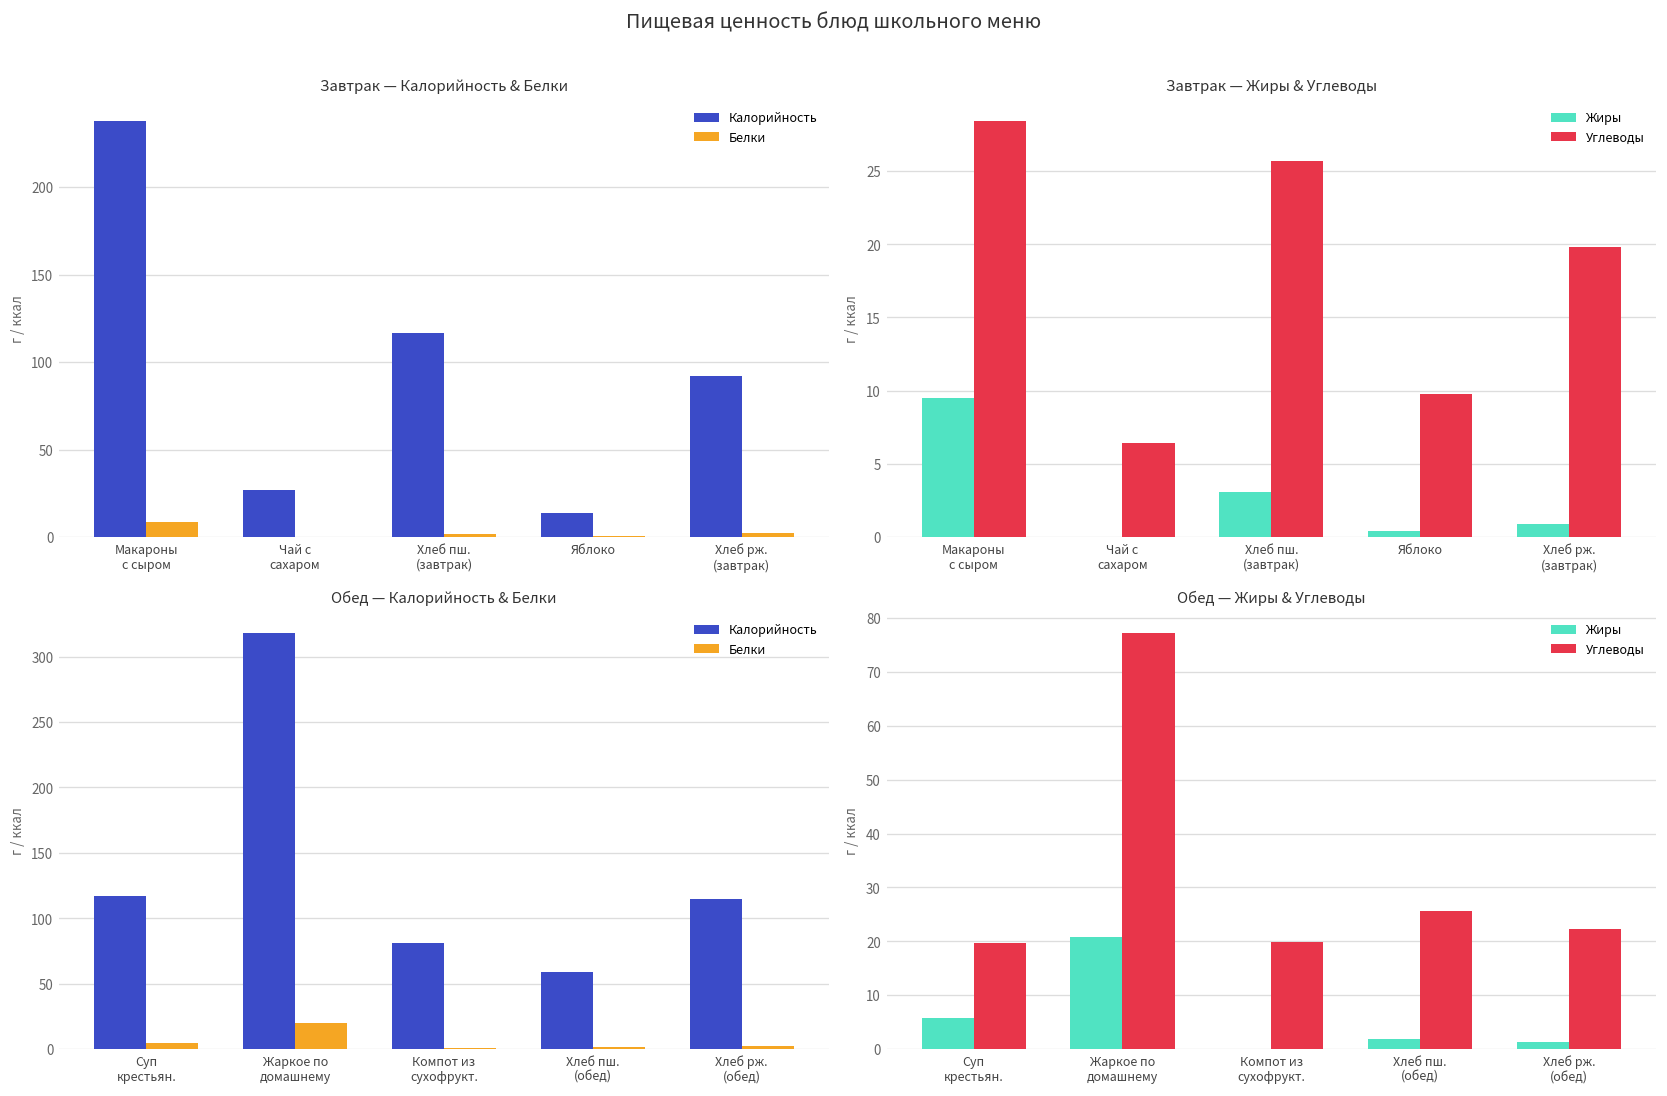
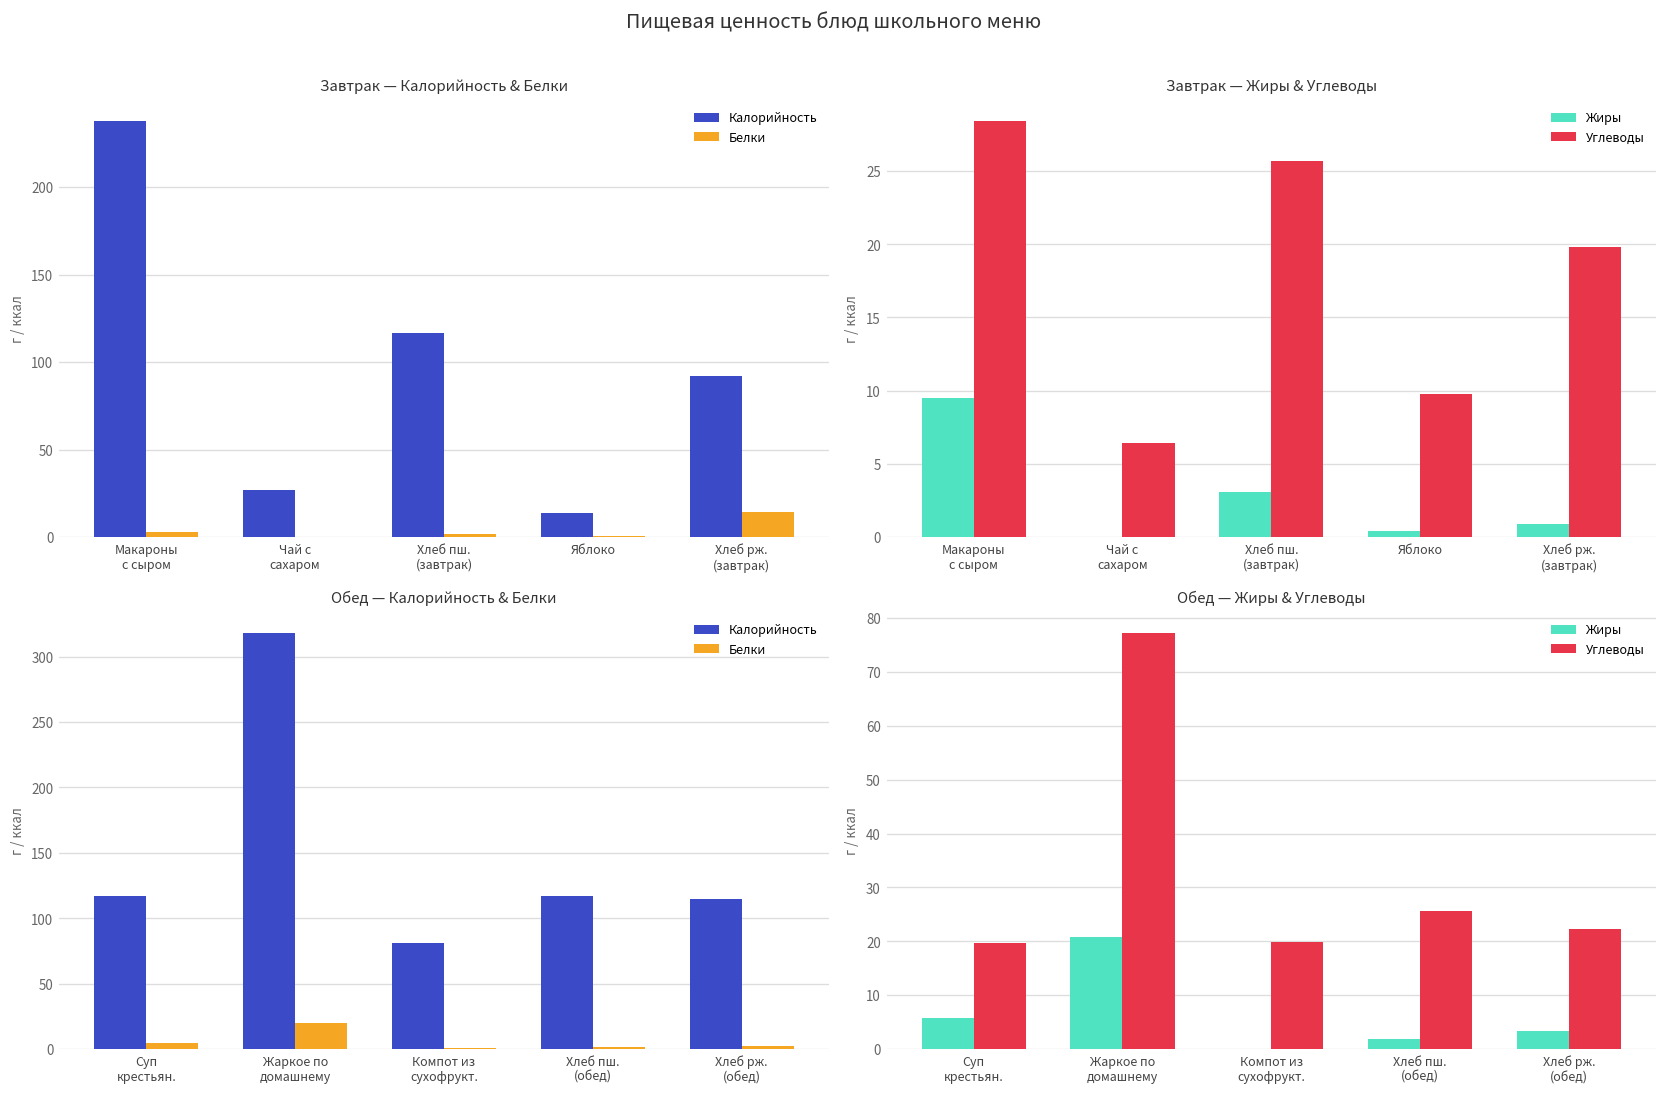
  {
    "Завтрак — Калорийность & Белки": {
      "Калорийность": {
        "Макароны с сыром": 238,
        "Чай с сахаром": 27,
        "Хлеб пш. (завтрак)": 117,
        "Яблоко": 14,
        "Хлеб рж. (завтрак)": 92
      },
      "Белки": {
-       "Макароны с сыром": 9,
+       "Макароны с сыром": 3,
        "Хлеб пш. (завтрак)": 2,
-       "Хлеб рж. (завтрак)": 2
+       "Хлеб рж. (завтрак)": 14
      }
    },
    "Завтрак — Жиры & Углеводы": {
      "Жиры": {
        "Макароны с сыром": 9.5,
        "Чай с сахаром": 0.0,
        "Хлеб пш. (завтрак)": 3.1,
        "Яблоко": 0.4,
        "Хлеб рж. (завтрак)": 0.9
      },
      "Углеводы": {
        "Макароны с сыром": 28.4,
        "Чай с сахаром": 6.4,
        "Хлеб пш. (завтрак)": 25.7,
        "Яблоко": 9.8,
        "Хлеб рж. (завтрак)": 19.8
      }
    },
    "Обед — Калорийность & Белки": {
      "Калорийность": {
        "Суп крестьян.": 117,
        "Жаркое по домашнему": 318,
        "Компот из сухофрукт.": 81,
-       "Хлеб пш. (обед)": 59,
+       "Хлеб пш. (обед)": 117,
        "Хлеб рж. (обед)": 115
      },
      "Белки": {
        "Суп крестьян.": 5,
        "Жаркое по домашнему": 20,
        "Хлеб рж. (обед)": 3
      }
    },
    "Обед — Жиры & Углеводы": {
      "Жиры": {
        "Суп крестьян.": 6,
        "Жаркое по домашнему": 21,
        "Компот из сухофрукт.": 0,
        "Хлеб пш. (обед)": 2,
-       "Хлеб рж. (обед)": 1
+       "Хлеб рж. (обед)": 3
      },
      "Углеводы": {
        "Суп крестьян.": 20,
        "Жаркое по домашнему": 77,
        "Компот из сухофрукт.": 20,
        "Хлеб пш. (обед)": 26,
        "Хлеб рж. (обед)": 22
      }
    }
  }
